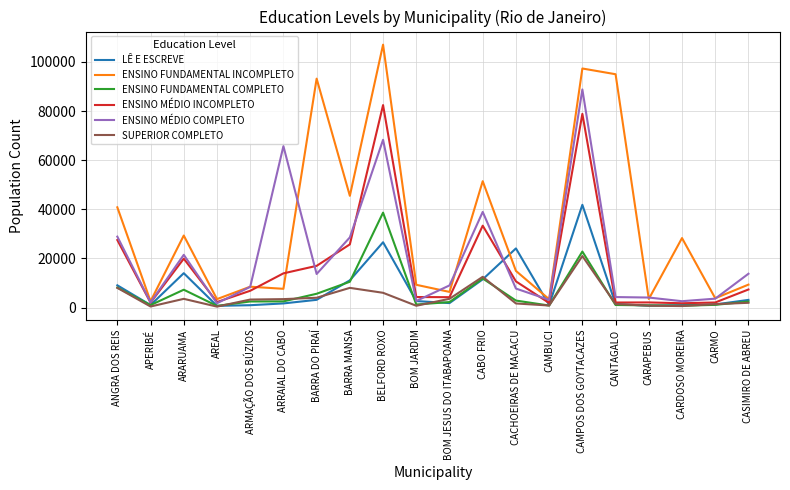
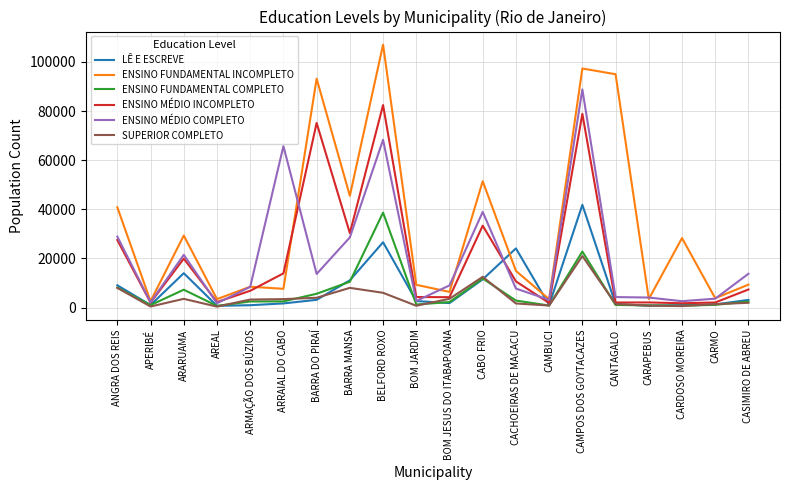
  {
    "LÊ E ESCREVE": {
      "ARARUAMA": 14000,
      "ARMAÇÃO DOS BÚZIOS": 1000,
      "BELFORD ROXO": 27000,
      "CACHOEIRAS DE MACACU": 24000,
      "CAMPOS DOS GOYTACAZES": 42000
    },
    "ENSINO FUNDAMENTAL INCOMPLETO": {
      "ANGRA DOS REIS": 41000,
      "ARARUAMA": 29000,
      "AREAL": 3000,
      "ARRAIAL DO CABO": 8000,
      "BARRA DO PIRAÍ": 93000,
      "BARRA MANSA": 46000,
      "BELFORD ROXO": 107000,
      "BOM JARDIM": 9000,
      "BOM JESUS DO ITABAPOANA": 6000,
      "CABO FRIO": 51000,
      "CACHOEIRAS DE MACACU": 15000,
      "CAMPOS DOS GOYTACAZES": 97000,
      "CANTAGALO": 95000,
      "CARDOSO MOREIRA": 28000,
      "CASIMIRO DE ABREU": 9000
    },
    "ENSINO FUNDAMENTAL COMPLETO": {
      "ARARUAMA": 7000,
      "BARRA DO PIRAÍ": 6000,
      "BELFORD ROXO": 39000,
      "CACHOEIRAS DE MACACU": 3000,
      "CAMPOS DOS GOYTACAZES": 23000
    },
    "ENSINO MÉDIO INCOMPLETO": {
      "ANGRA DOS REIS": 27000,
      "ARARUAMA": 20000,
      "ARMAÇÃO DOS BÚZIOS": 7000,
      "ARRAIAL DO CABO": 14000,
-     "BARRA DO PIRAÍ": 17000,
-     "BARRA MANSA": 26000,
+     "BARRA DO PIRAÍ": 75000,
+     "BARRA MANSA": 30000,
      "BELFORD ROXO": 82000,
      "BOM JARDIM": 4000,
      "CABO FRIO": 33000,
      "CACHOEIRAS DE MACACU": 11000,
      "CAMPOS DOS GOYTACAZES": 79000,
      "CARAPEBUS": 2000,
      "CASIMIRO DE ABREU": 7000
    },
    "ENSINO MÉDIO COMPLETO": {
      "ANGRA DOS REIS": 29000,
      "ARARUAMA": 21000,
      "ARRAIAL DO CABO": 66000,
      "BARRA DO PIRAÍ": 14000,
      "BARRA MANSA": 29000,
      "BELFORD ROXO": 68000,
      "BOM JESUS DO ITABAPOANA": 9000,
      "CABO FRIO": 39000,
      "CACHOEIRAS DE MACACU": 8000,
      "CAMPOS DOS GOYTACAZES": 89000,
      "CANTAGALO": 4000,
      "CASIMIRO DE ABREU": 14000
    },
    "SUPERIOR COMPLETO": {
      "ARARUAMA": 4000,
      "BARRA MANSA": 8000,
      "BELFORD ROXO": 6000,
      "CACHOEIRAS DE MACACU": 2000,
      "CAMPOS DOS GOYTACAZES": 21000
    }
  }
